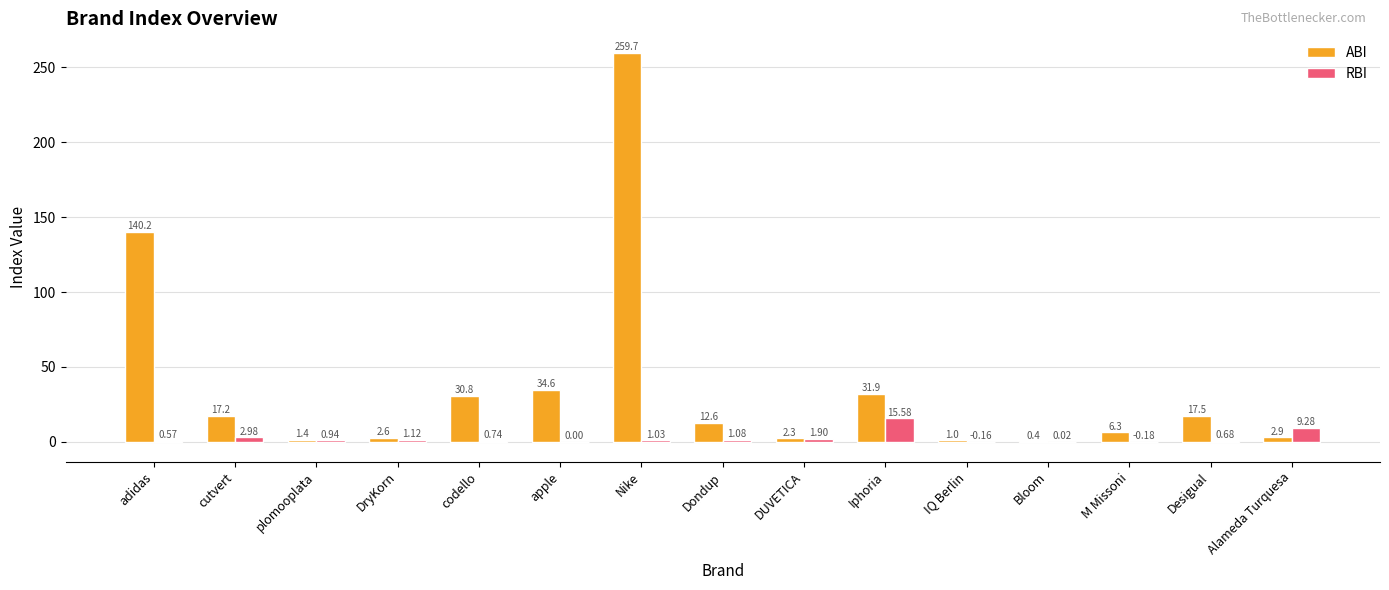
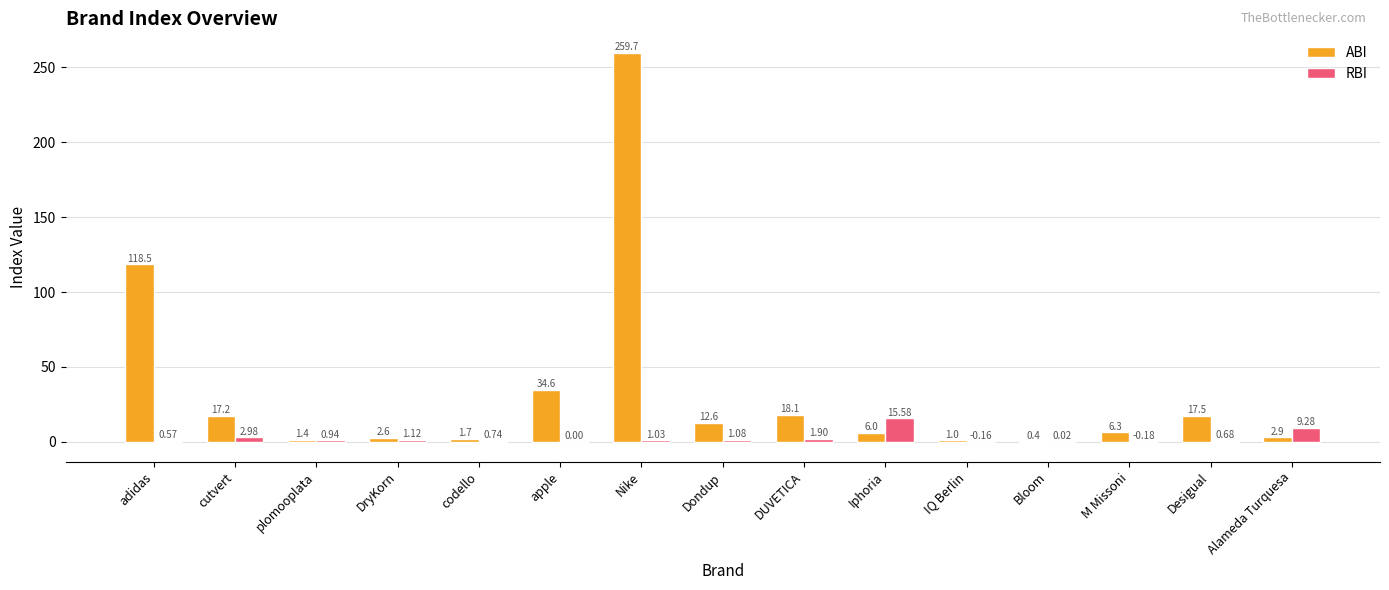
  {
    "ABI": {
-     "adidas": 140.2,
+     "adidas": 118.5,
      "cutvert": 17.2,
      "plomooplata": 1.4,
      "DryKorn": 2.6,
-     "codello": 30.8,
+     "codello": 1.7,
      "apple": 34.6,
      "Nike": 259.7,
      "Dondup": 12.6,
-     "DUVETICA": 2.3,
-     "Iphoria": 31.9,
+     "DUVETICA": 18.1,
+     "Iphoria": 6.0,
      "IQ Berlin": 1.0,
      "Bloom": 0.4,
      "M Missoni": 6.3,
      "Desigual": 17.5,
      "Alameda Turquesa": 2.9
    },
    "RBI": {
      "adidas": 0.57,
      "cutvert": 2.98,
      "plomooplata": 0.94,
      "DryKorn": 1.12,
      "codello": 0.74,
      "apple": 0.00,
      "Nike": 1.03,
      "Dondup": 1.08,
      "DUVETICA": 1.90,
      "Iphoria": 15.58,
      "IQ Berlin": -0.16,
      "Bloom": 0.02,
      "M Missoni": -0.18,
      "Desigual": 0.68,
      "Alameda Turquesa": 9.28
    }
  }
